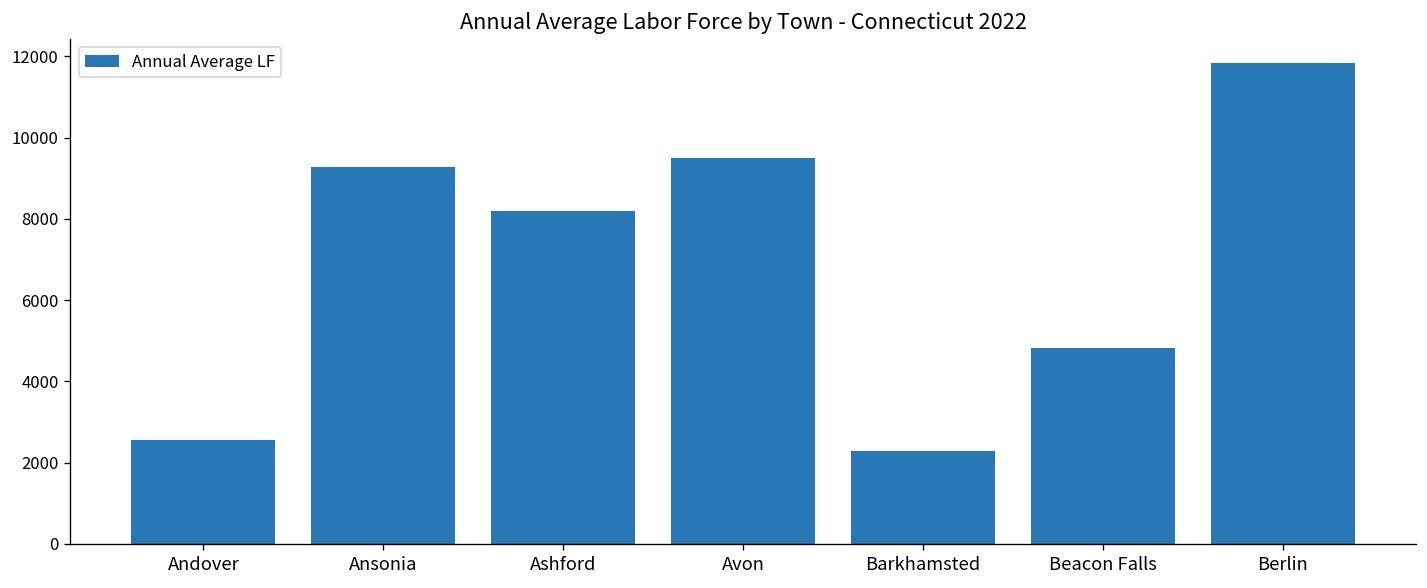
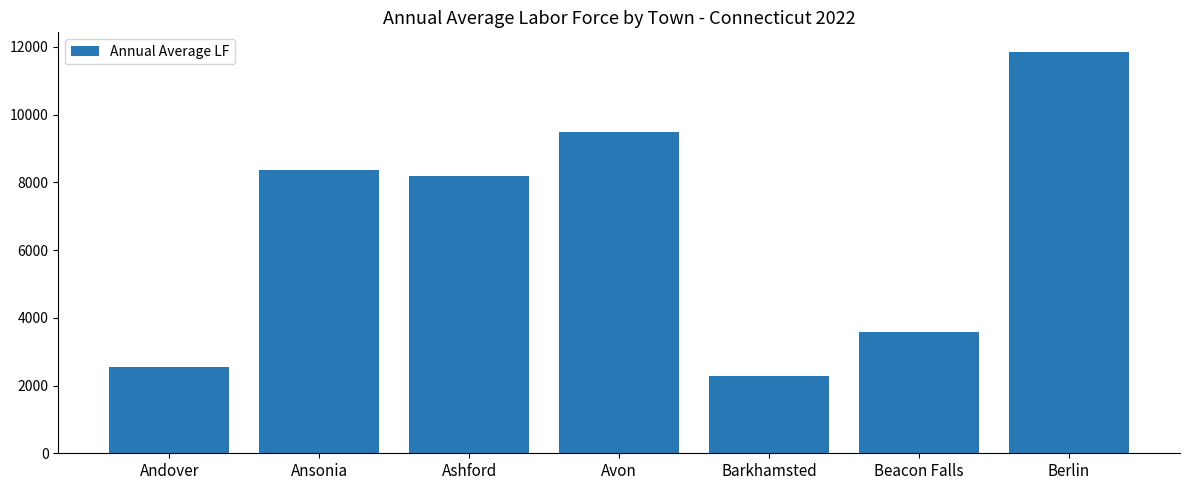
  {
    "Andover": 2500,
-   "Ansonia": 9300,
+   "Ansonia": 8400,
    "Ashford": 8200,
    "Avon": 9500,
    "Barkhamsted": 2300,
-   "Beacon Falls": 4800,
+   "Beacon Falls": 3600,
    "Berlin": 11800
  }
